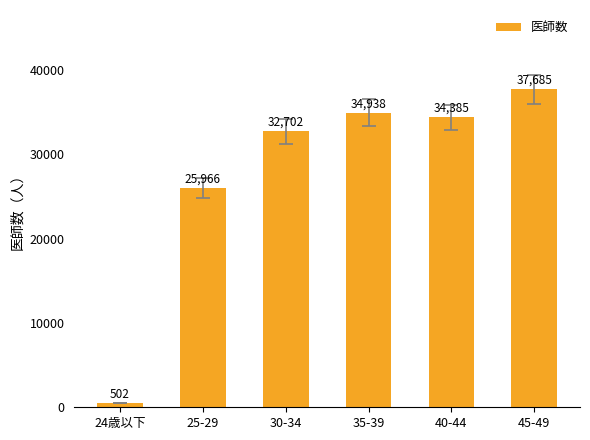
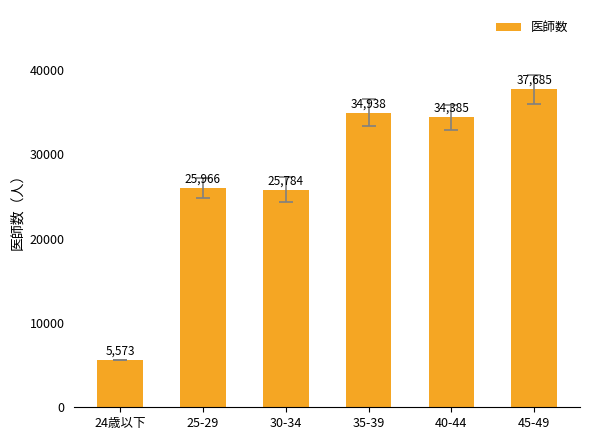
  {
    "医師数": {
-     "24歳以下": "502",
-     "30-34": "32,702"
+     "24歳以下": "5,573",
+     "30-34": "25,784"
    }
  }
